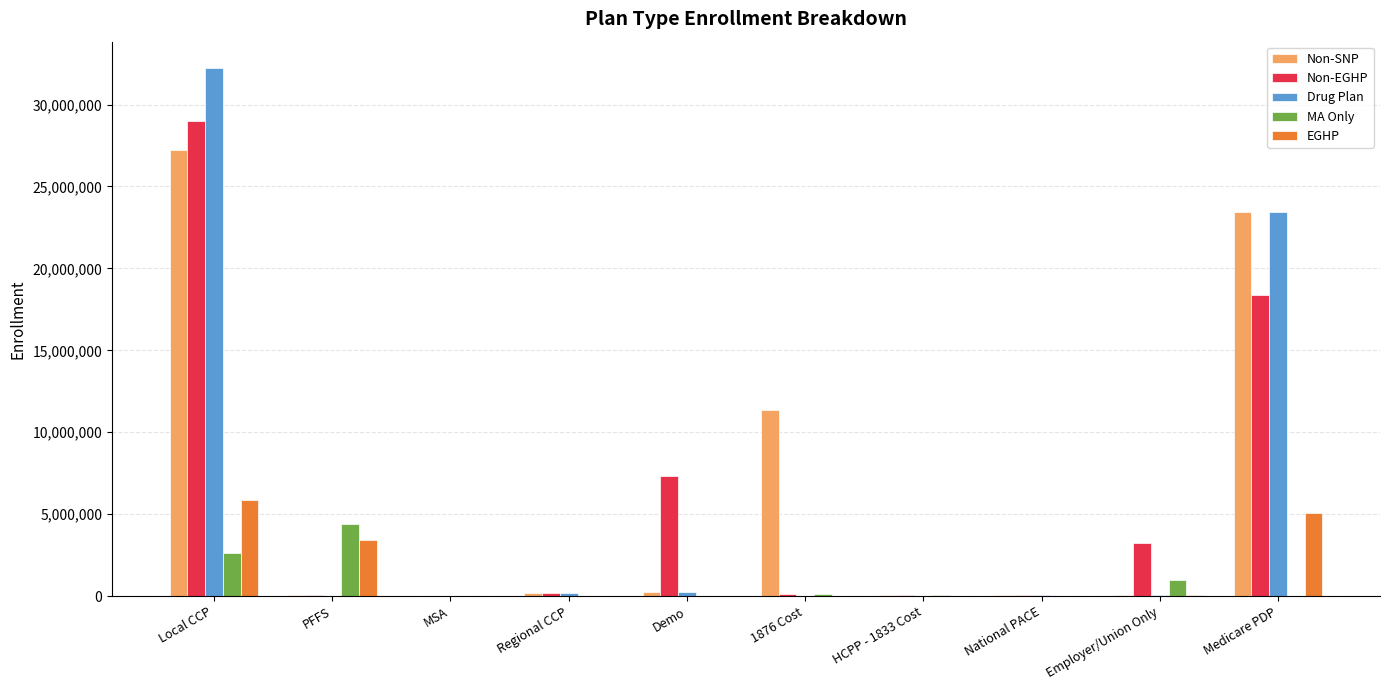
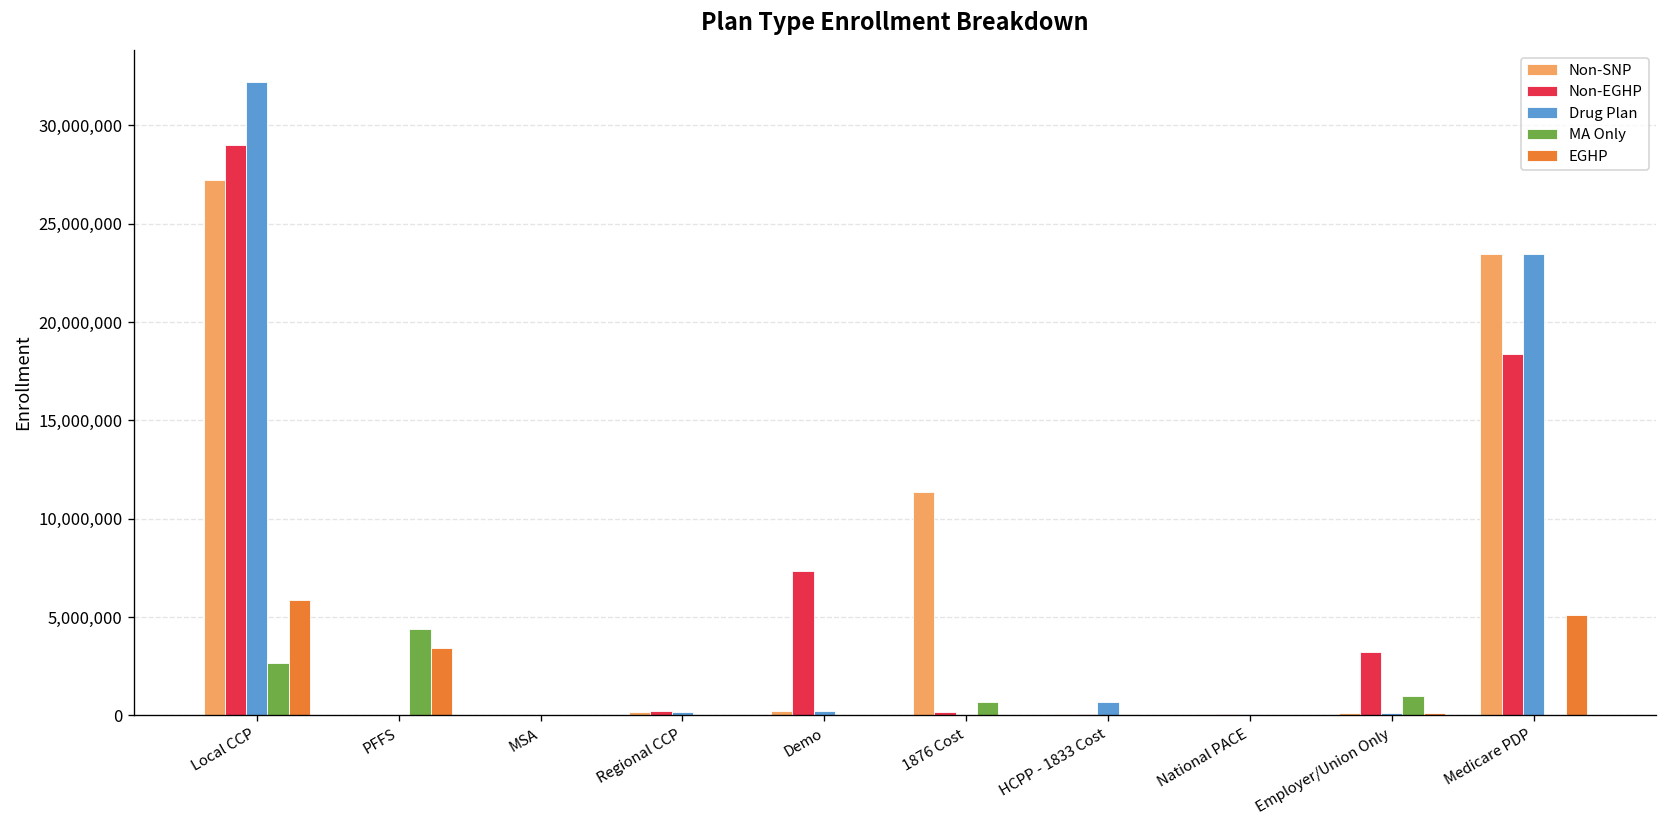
  {
    "Non-SNP": {
      "Local CCP": "27,200,000",
      "Regional CCP": "200,000",
      "Demo": "200,000",
      "1876 Cost": "11,400,000",
      "Medicare PDP": "23,500,000"
    },
    "Non-EGHP": {
      "Local CCP": "29,000,000",
      "Regional CCP": "200,000",
      "Demo": "7,300,000",
      "1876 Cost": "200,000",
      "Employer/Union Only": "3,200,000",
      "Medicare PDP": "18,400,000"
    },
    "Drug Plan": {
      "Local CCP": "32,200,000",
      "MSA": "0",
      "Regional CCP": "200,000",
      "Demo": "200,000",
-     "HCPP - 1833 Cost": "0",
+     "HCPP - 1833 Cost": "700,000",
      "Medicare PDP": "23,500,000"
    },
    "MA Only": {
      "Local CCP": "2,600,000",
      "PFFS": "4,400,000",
      "Demo": "0",
-     "1876 Cost": "100,000",
+     "1876 Cost": "700,000",
      "National PACE": "0",
      "Employer/Union Only": "1,000,000",
      "Medicare PDP": "0"
    },
    "EGHP": {
      "Local CCP": "5,900,000",
      "PFFS": "3,400,000",
      "Demo": "0",
      "HCPP - 1833 Cost": "0",
      "National PACE": "0",
      "Medicare PDP": "5,100,000"
    }
  }
